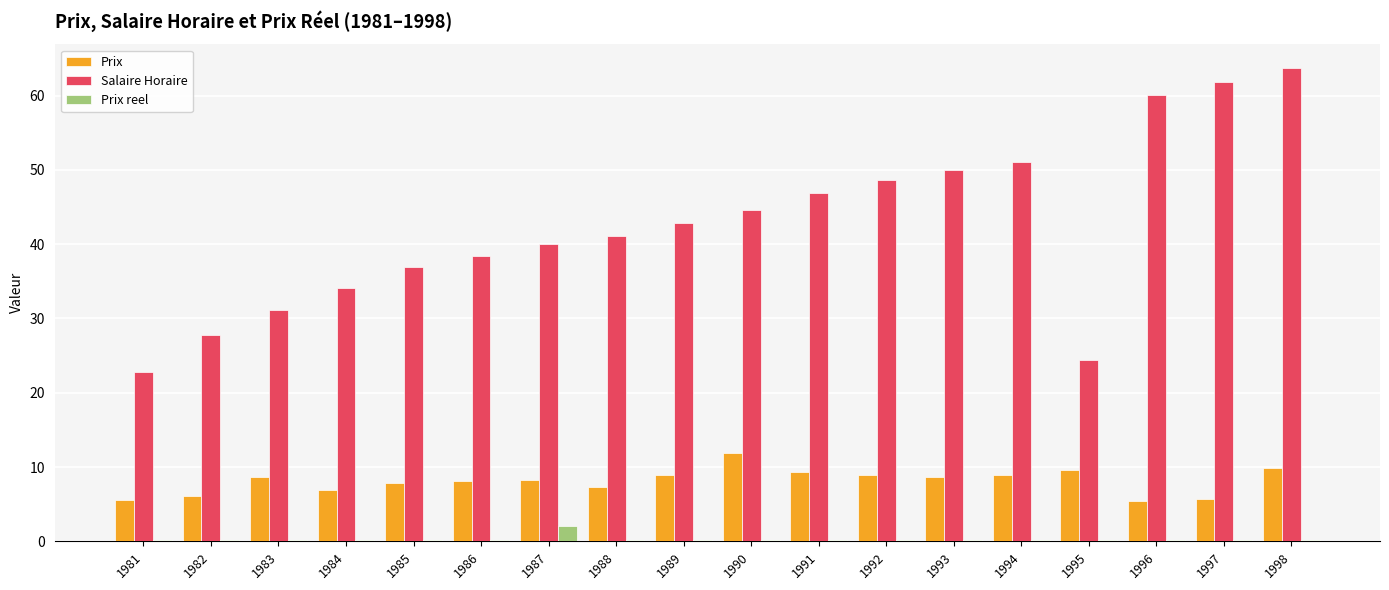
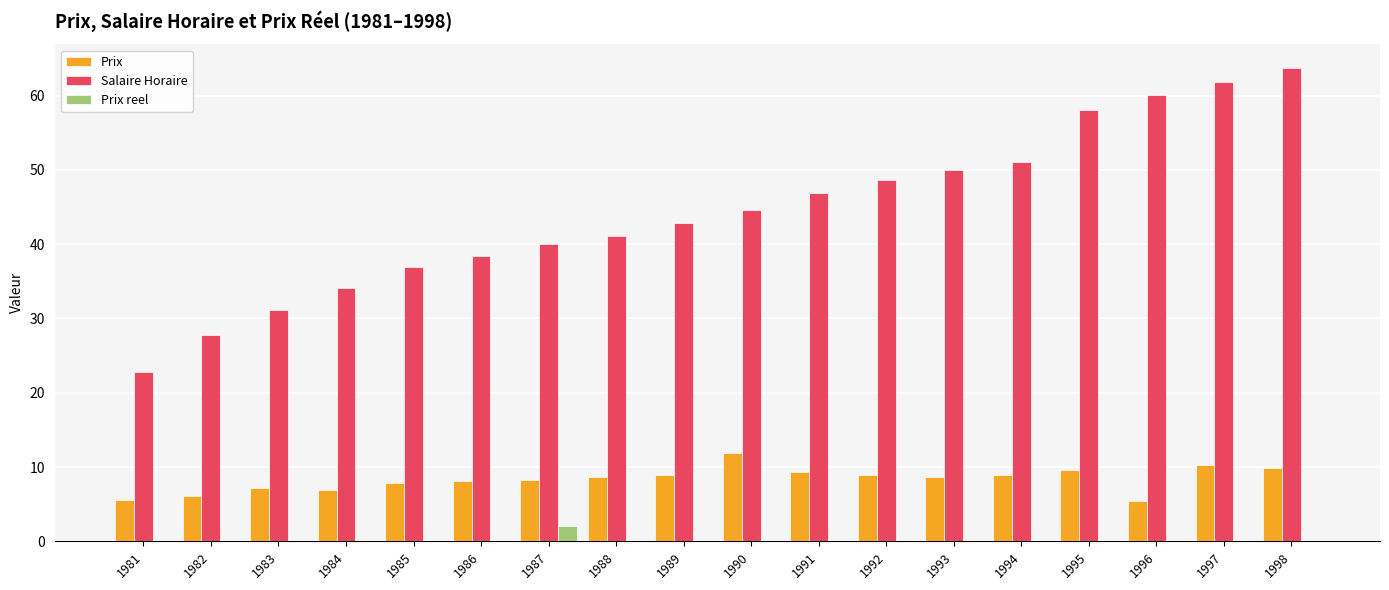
  {
    "Prix": {
      "1981": 6,
      "1982": 6,
-     "1983": 9,
+     "1983": 7,
      "1984": 7,
      "1985": 8,
      "1986": 8,
      "1987": 8,
-     "1988": 7,
+     "1988": 9,
      "1989": 9,
      "1990": 12,
      "1991": 9,
      "1992": 9,
      "1993": 9,
      "1994": 9,
      "1995": 10,
      "1996": 5,
-     "1997": 6,
+     "1997": 10,
      "1998": 10
    },
    "Salaire Horaire": {
      "1981": 23,
      "1982": 28,
      "1983": 31,
      "1984": 34,
      "1985": 37,
      "1986": 38,
      "1987": 40,
      "1988": 41,
      "1989": 43,
      "1990": 45,
      "1991": 47,
      "1992": 49,
      "1993": 50,
      "1994": 51,
-     "1995": 24,
+     "1995": 58,
      "1996": 60,
      "1997": 62,
      "1998": 64
    },
    "Prix reel": {
      "1987": 2
    }
  }
